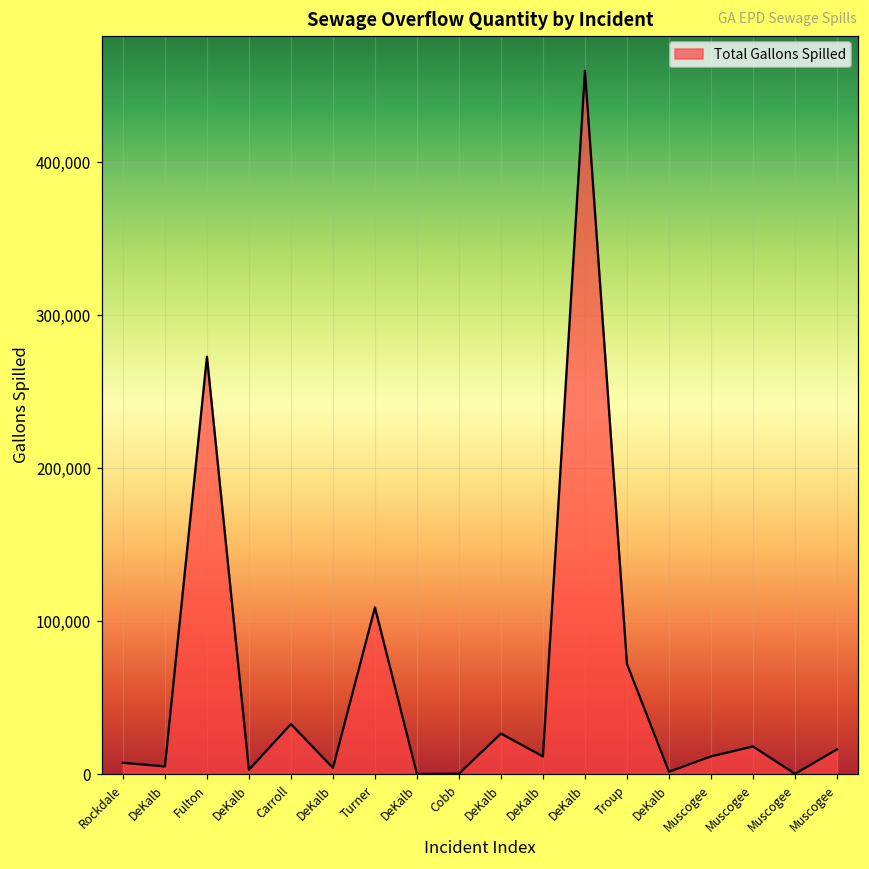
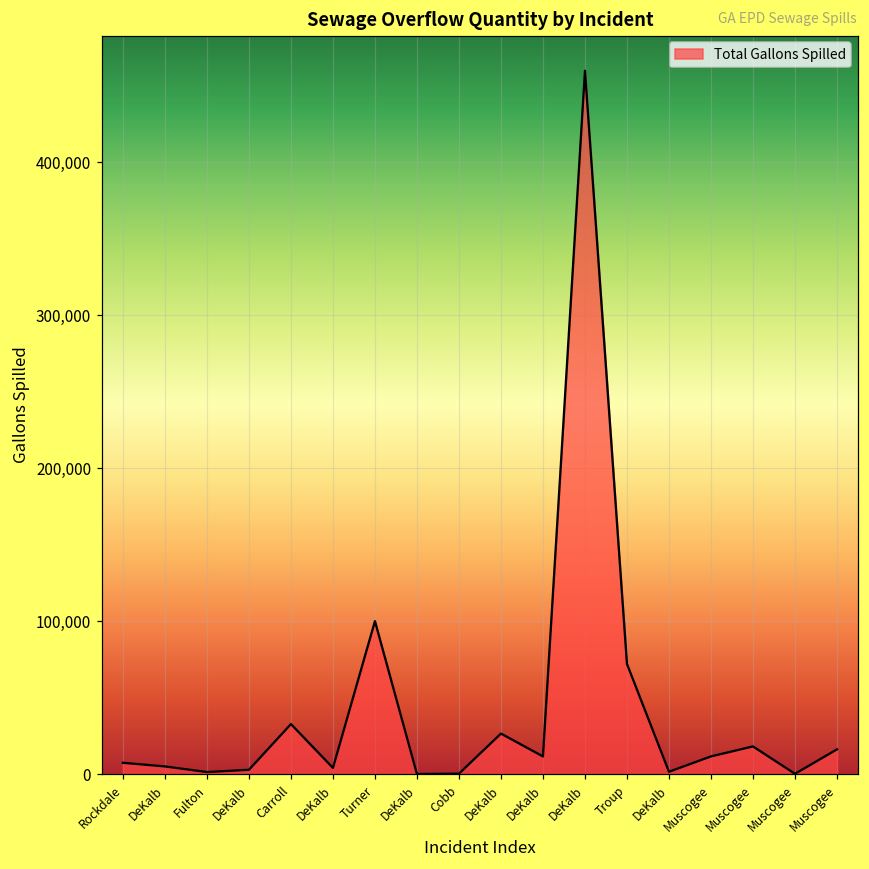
  {
    "Rockdale": "7,000",
-   "Fulton": "273,000",
+   "Fulton": "1,000",
    "Carroll": "33,000",
-   "Turner": "109,000",
+   "Turner": "100,000",
    "Cobb": "0",
    "Troup": "72,000"
  }
